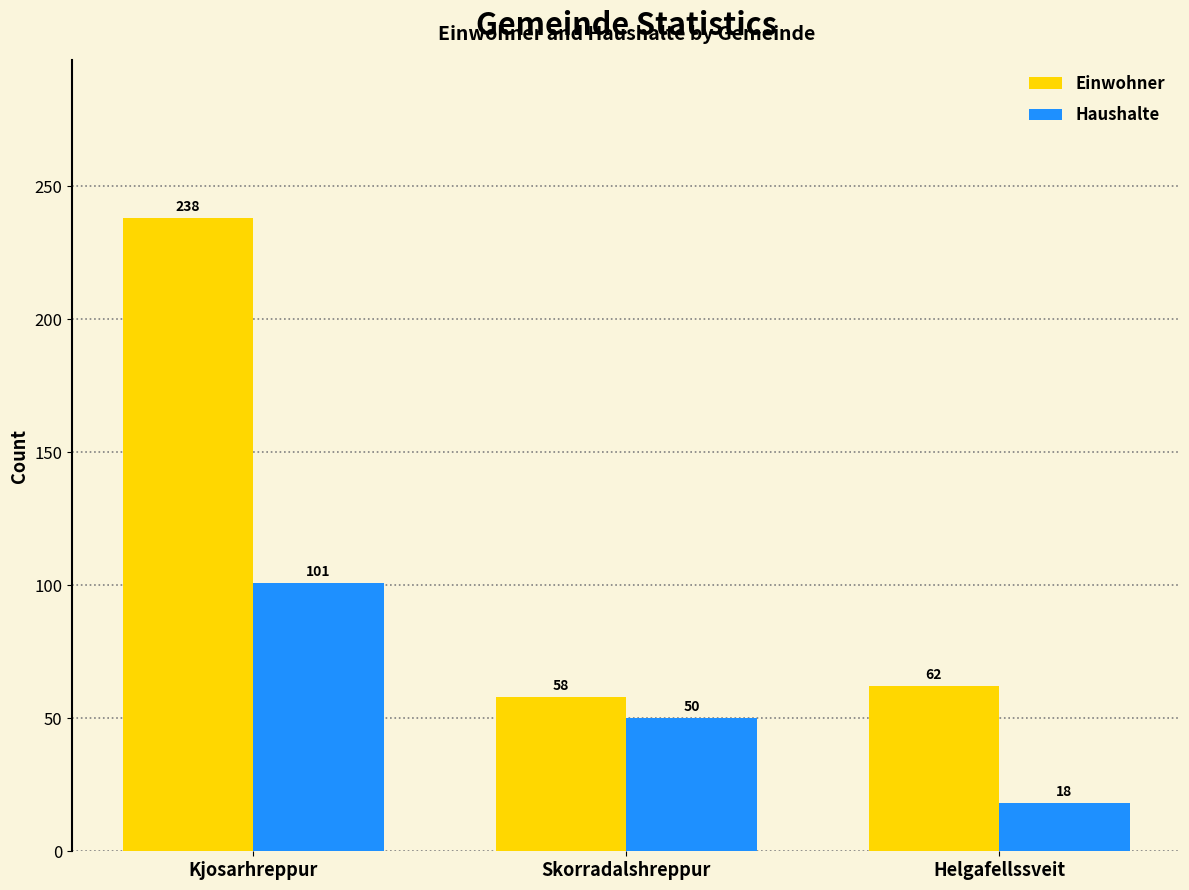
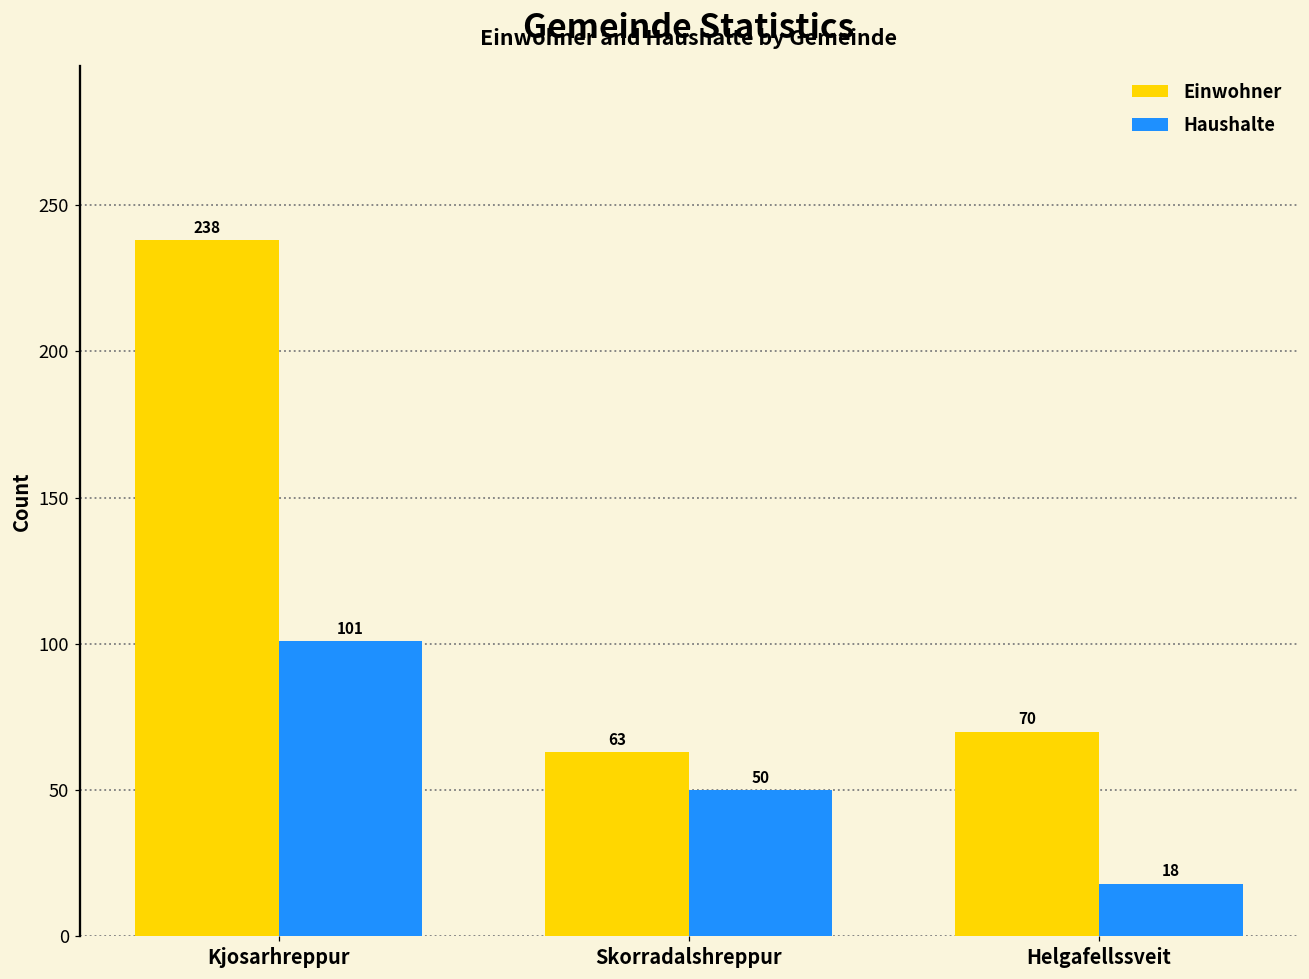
  {
    "Einwohner": {
      "Kjosarhreppur": 238,
-     "Skorradalshreppur": 58,
-     "Helgafellssveit": 62
+     "Skorradalshreppur": 63,
+     "Helgafellssveit": 70
    },
    "Haushalte": {
      "Kjosarhreppur": 101,
      "Skorradalshreppur": 50,
      "Helgafellssveit": 18
    }
  }
